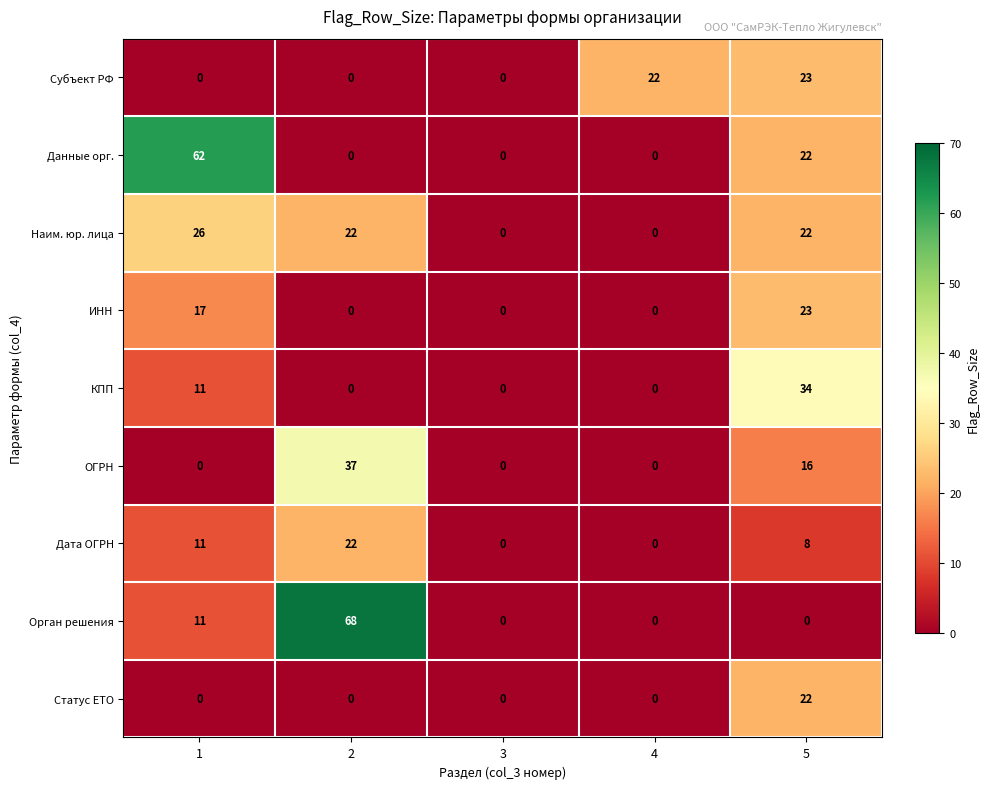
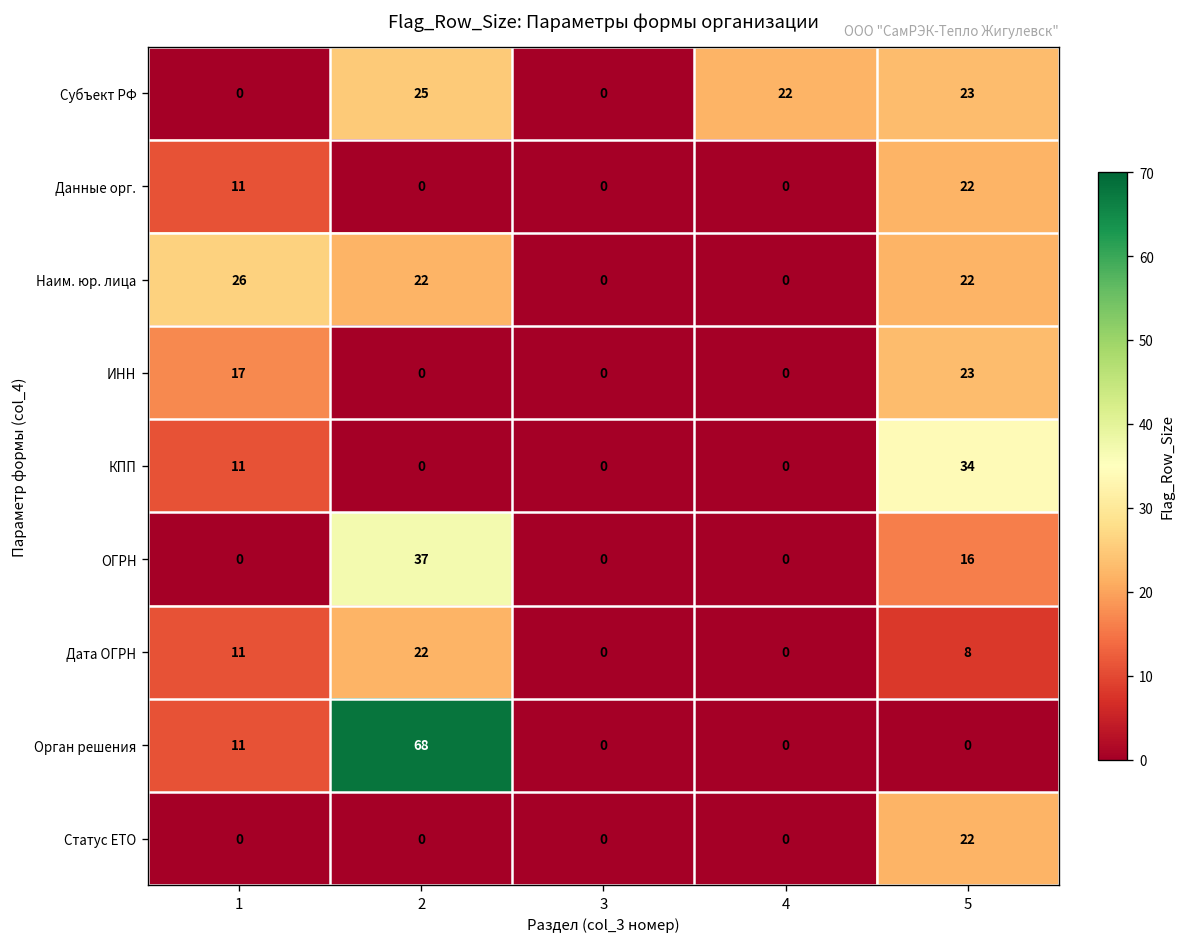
  {
    "Субъект РФ": {
      "1": 0,
-     "2": 0,
+     "2": 25,
      "3": 0,
      "4": 22,
      "5": 23
    },
    "Данные орг.": {
-     "1": 62,
+     "1": 11,
      "2": 0,
      "3": 0,
      "4": 0,
      "5": 22
    },
    "Наим. юр. лица": {
      "1": 26,
      "2": 22,
      "3": 0,
      "4": 0,
      "5": 22
    },
    "ИНН": {
      "1": 17,
      "2": 0,
      "3": 0,
      "4": 0,
      "5": 23
    },
    "КПП": {
      "1": 11,
      "2": 0,
      "3": 0,
      "4": 0,
      "5": 34
    },
    "ОГРН": {
      "1": 0,
      "2": 37,
      "3": 0,
      "4": 0,
      "5": 16
    },
    "Дата ОГРН": {
      "1": 11,
      "2": 22,
      "3": 0,
      "4": 0,
      "5": 8
    },
    "Орган решения": {
      "1": 11,
      "2": 68,
      "3": 0,
      "4": 0,
      "5": 0
    },
    "Статус ЕТО": {
      "1": 0,
      "2": 0,
      "3": 0,
      "4": 0,
      "5": 22
    }
  }
